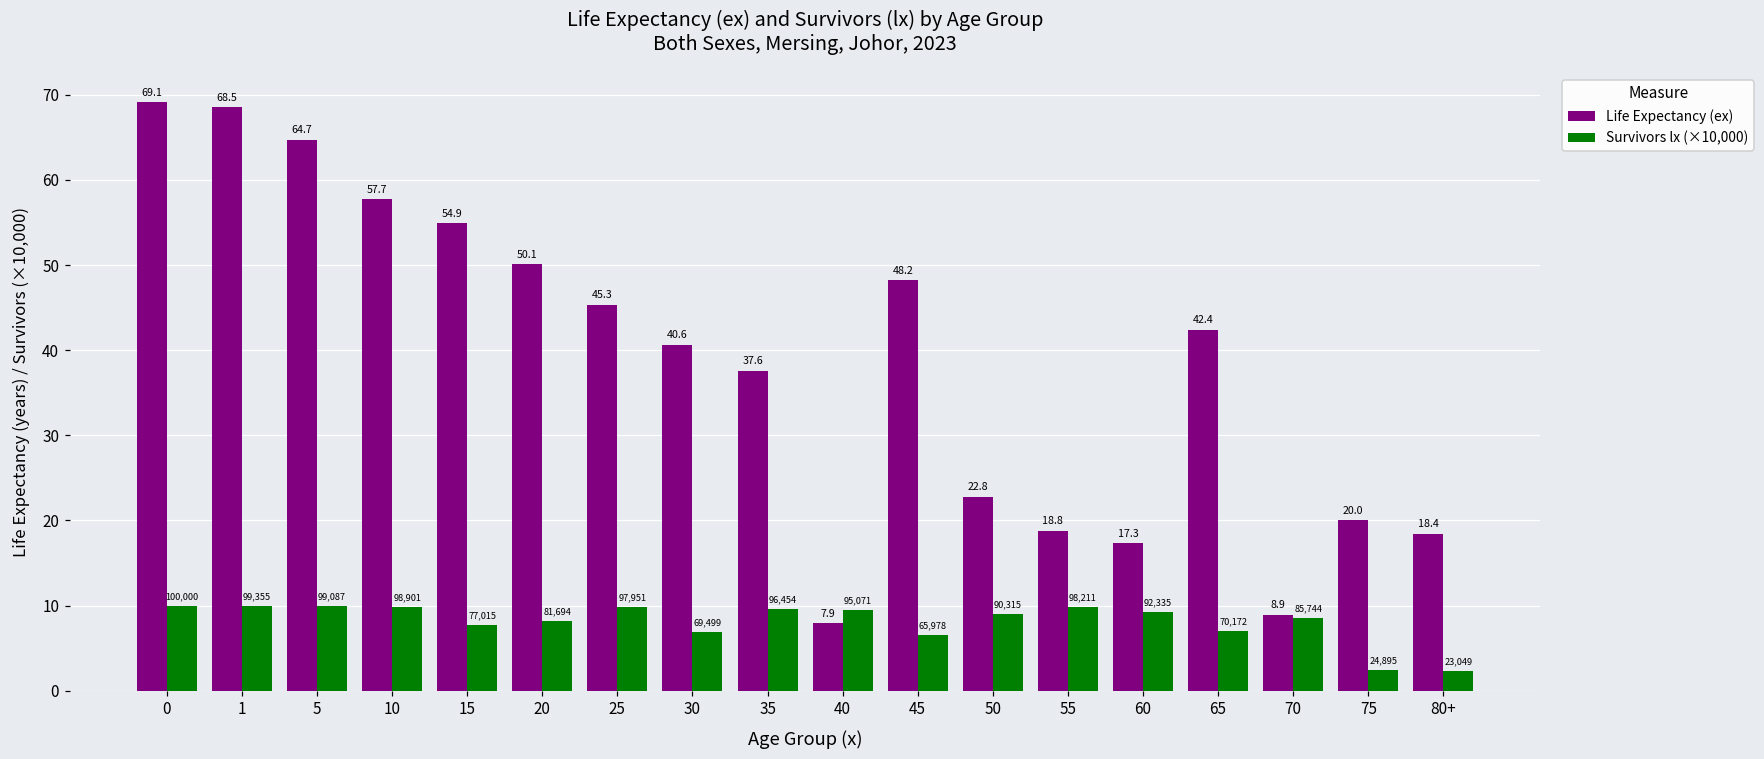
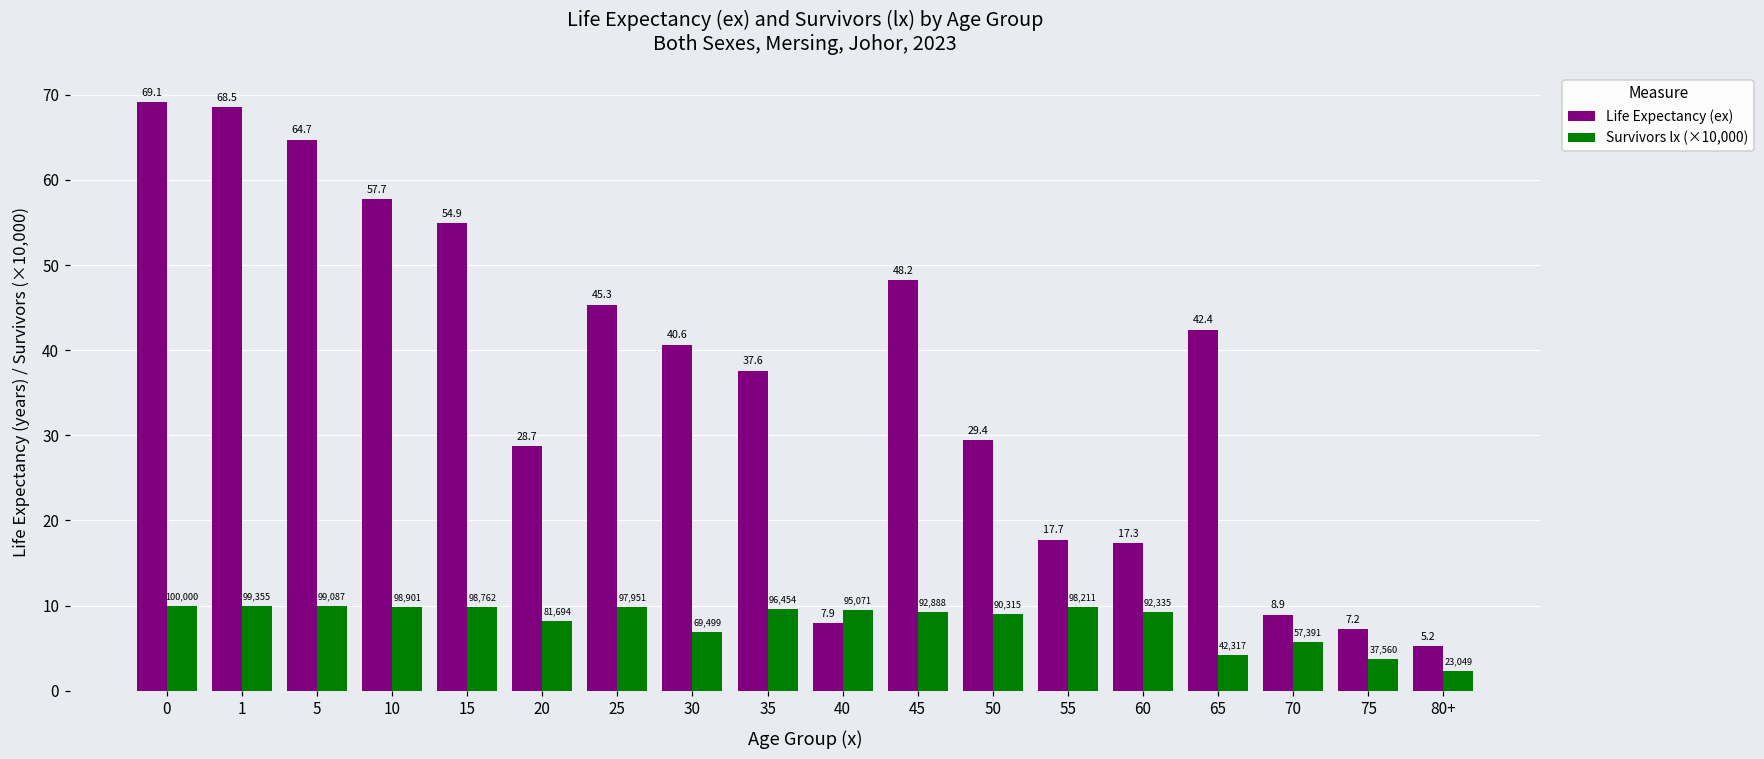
  {
    "Life Expectancy (ex)": {
      "0": "69.1",
      "1": "68.5",
      "5": "64.7",
      "10": "57.7",
      "15": "54.9",
-     "20": "50.1",
+     "20": "28.7",
      "25": "45.3",
      "30": "40.6",
      "35": "37.6",
      "40": "7.9",
      "45": "48.2",
-     "50": "22.8",
-     "55": "18.8",
+     "50": "29.4",
+     "55": "17.7",
      "60": "17.3",
      "65": "42.4",
      "70": "8.9",
-     "75": "20.0",
-     "80+": "18.4"
+     "75": "7.2",
+     "80+": "5.2"
    },
    "Survivors lx (×10,000)": {
-     "15": "77,015",
-     "45": "65,978",
-     "65": "70,172",
-     "70": "85,744",
-     "75": "24,895"
+     "15": "98,762",
+     "45": "92,888",
+     "65": "42,317",
+     "70": "57,391",
+     "75": "37,560"
    }
  }
